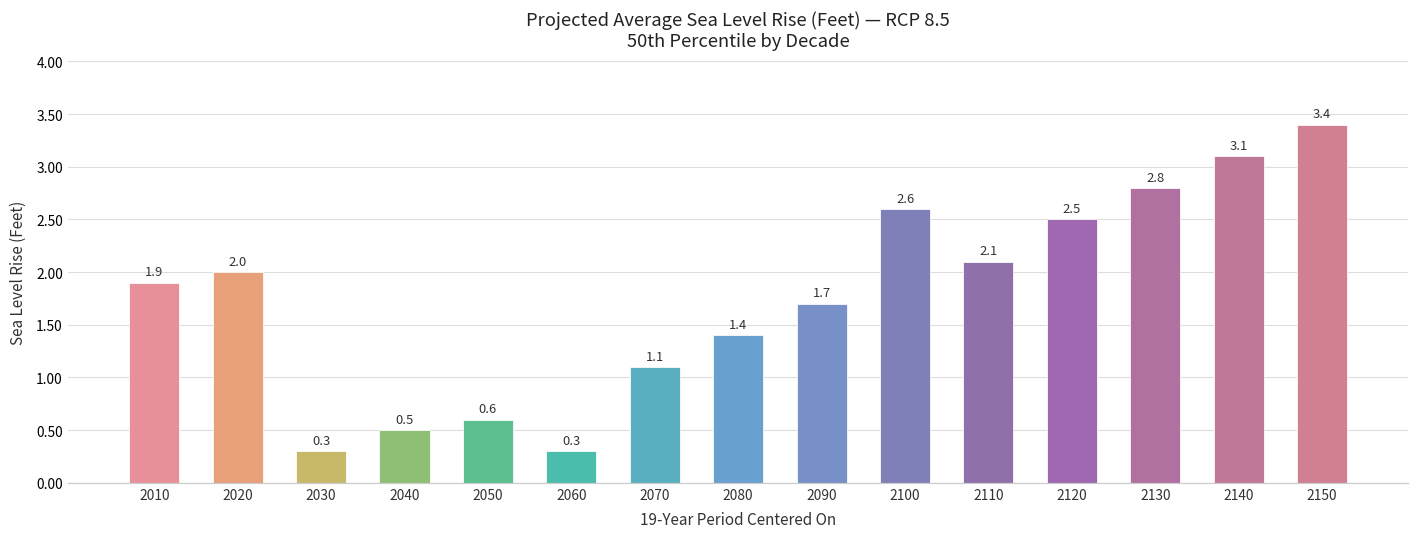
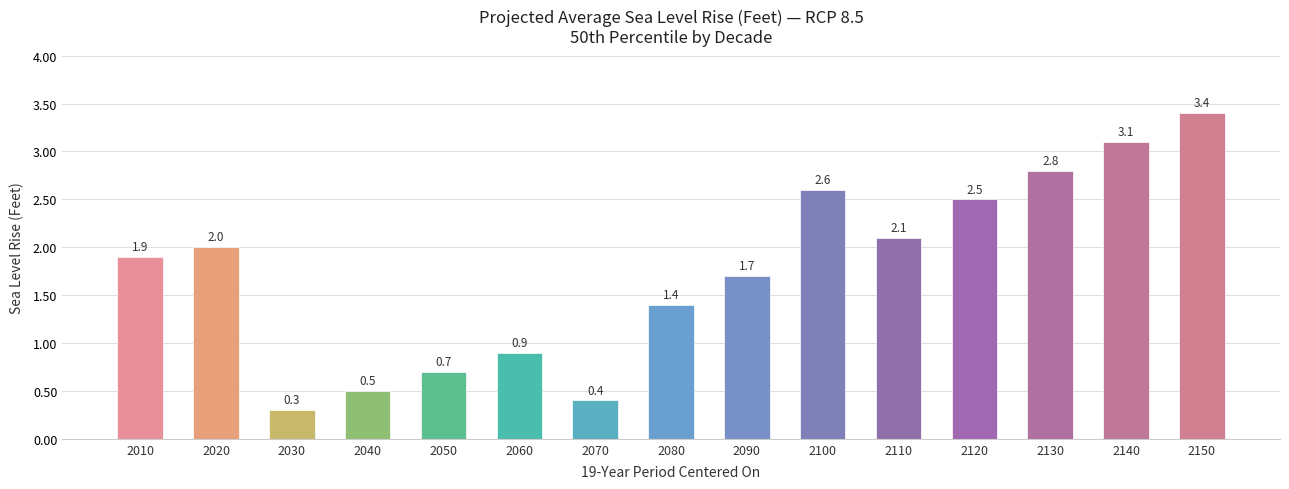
  {
    "2010": 1.9,
    "2020": 2.0,
    "2030": 0.3,
    "2040": 0.5,
-   "2050": 0.6,
-   "2060": 0.3,
-   "2070": 1.1,
+   "2050": 0.7,
+   "2060": 0.9,
+   "2070": 0.4,
    "2080": 1.4,
    "2090": 1.7,
    "2100": 2.6,
    "2110": 2.1,
    "2120": 2.5,
    "2130": 2.8,
    "2140": 3.1,
    "2150": 3.4
  }
